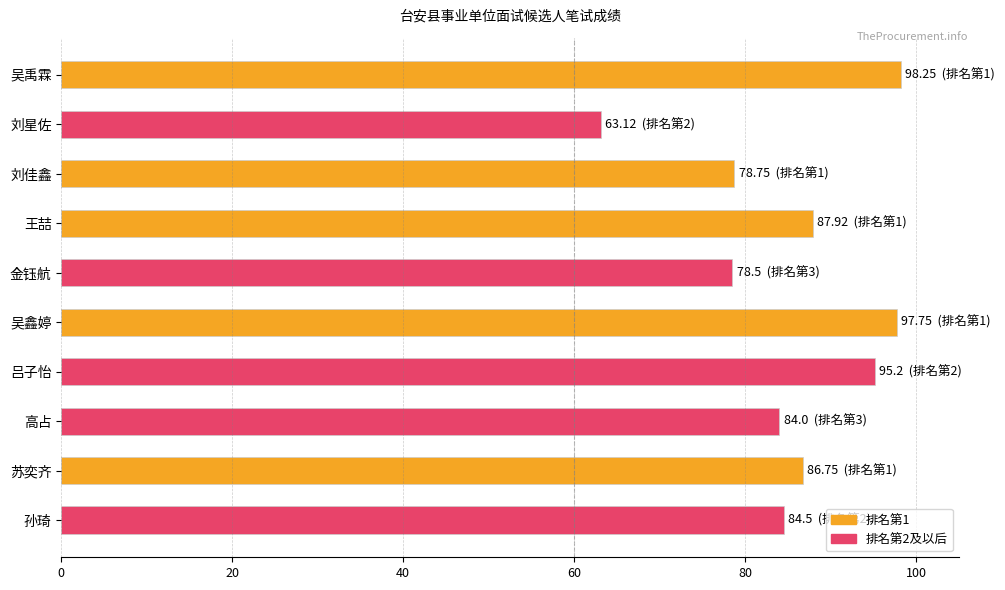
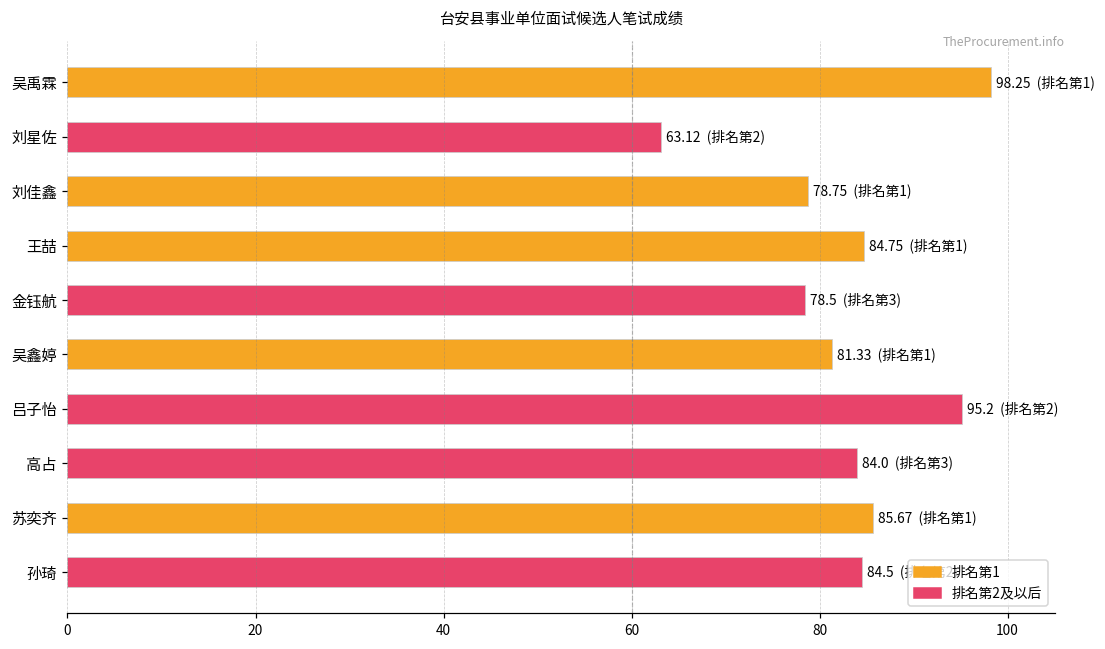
  {
    "吴禹霖": 98.25,
    "刘星佐": 63.12,
    "刘佳鑫": 78.75,
-   "王喆": 87.92,
+   "王喆": 84.75,
    "金钰航": 78.5,
-   "吴鑫婷": 97.75,
+   "吴鑫婷": 81.33,
    "吕子怡": 95.2,
    "高占": 84.0,
-   "苏奕齐": 86.75
+   "苏奕齐": 85.67
  }
